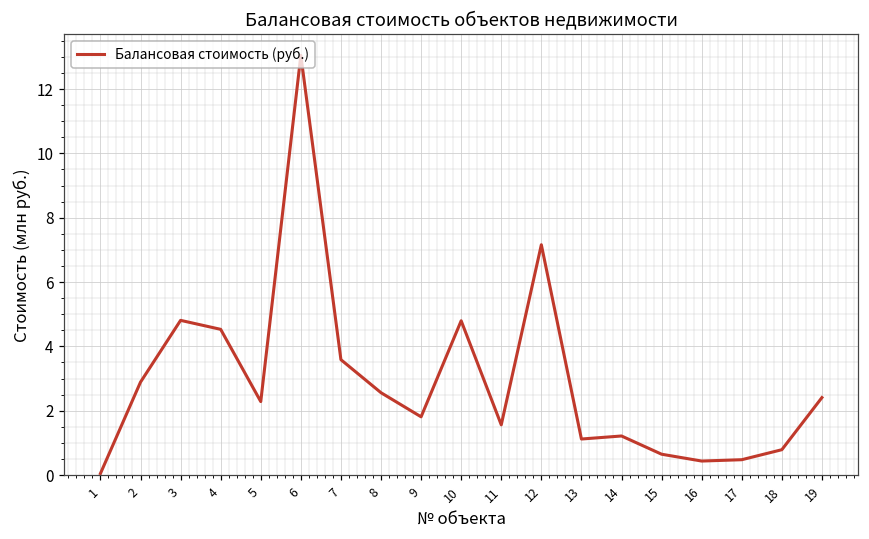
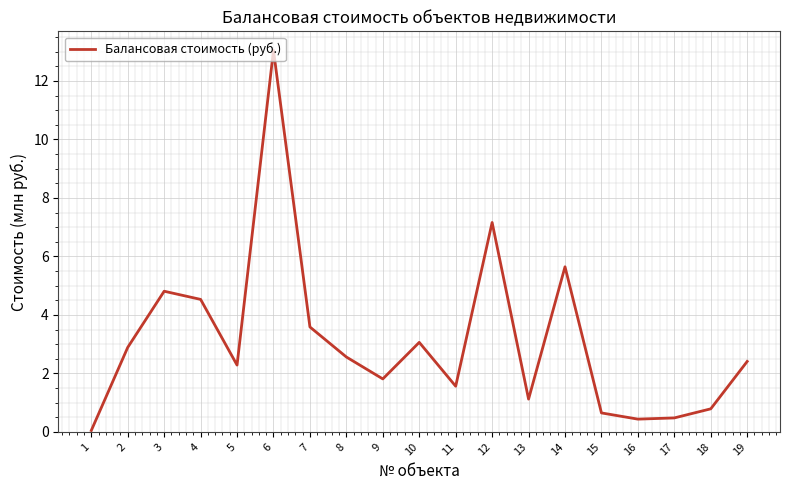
  {
    "1": 0.0,
    "2": 2.9,
    "3": 4.8,
    "4": 4.5,
    "5": 2.3,
    "7": 3.6,
    "8": 2.6,
    "9": 1.8,
-   "10": 4.8,
+   "10": 3.1,
    "11": 1.6,
    "12": 7.2,
    "13": 1.1,
-   "14": 1.2,
+   "14": 5.6,
    "15": 0.6,
    "16": 0.4,
    "17": 0.5,
    "18": 0.8,
    "19": 2.4
  }
